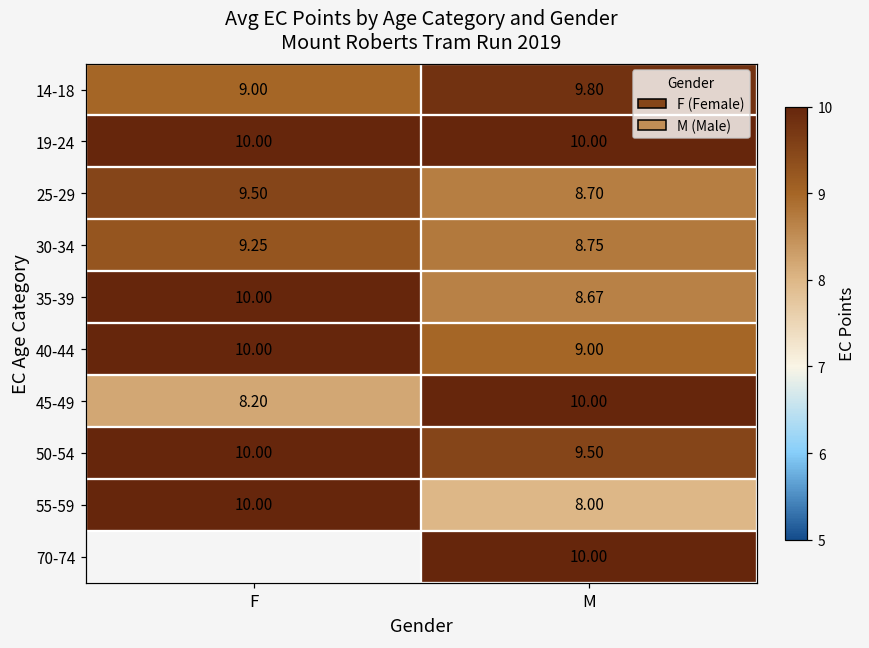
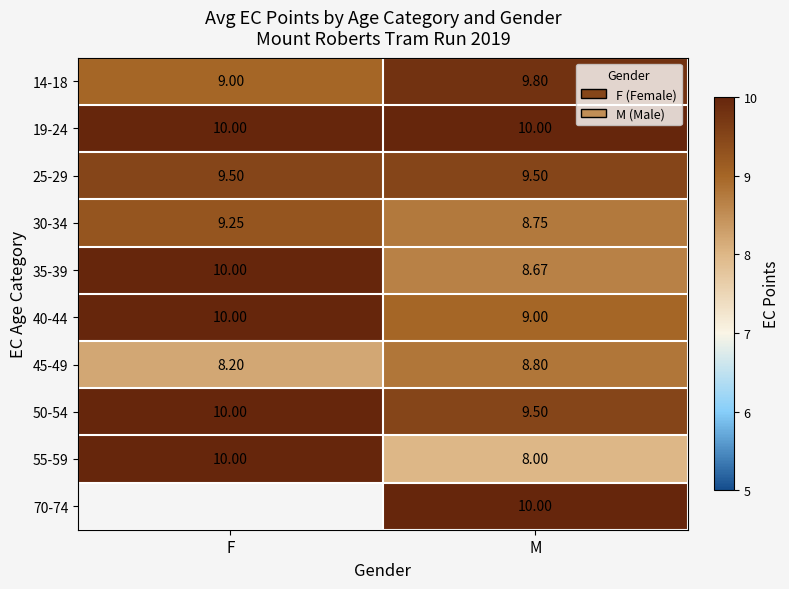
  {
    "14-18": {
      "F": 9.00,
      "M": 9.80
    },
    "19-24": {
      "F": 10.00,
      "M": 10.00
    },
    "25-29": {
      "F": 9.50,
-     "M": 8.70
+     "M": 9.50
    },
    "30-34": {
      "F": 9.25,
      "M": 8.75
    },
    "35-39": {
      "F": 10.00,
      "M": 8.67
    },
    "40-44": {
      "F": 10.00,
      "M": 9.00
    },
    "45-49": {
      "F": 8.20,
-     "M": 10.00
+     "M": 8.80
    },
    "50-54": {
      "F": 10.00,
      "M": 9.50
    },
    "55-59": {
      "F": 10.00,
      "M": 8.00
    },
    "70-74": {
      "M": 10.00
    }
  }
